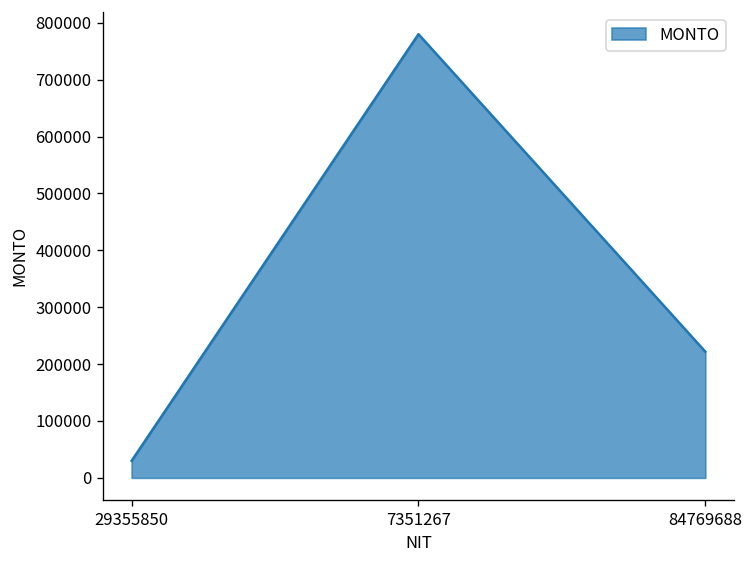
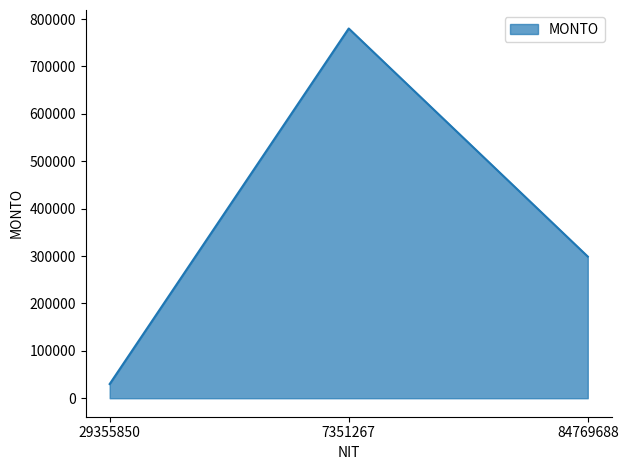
  {
    "29355850": 30000,
    "7351267": 780000,
-   "84769688": 220000
+   "84769688": 300000
  }
